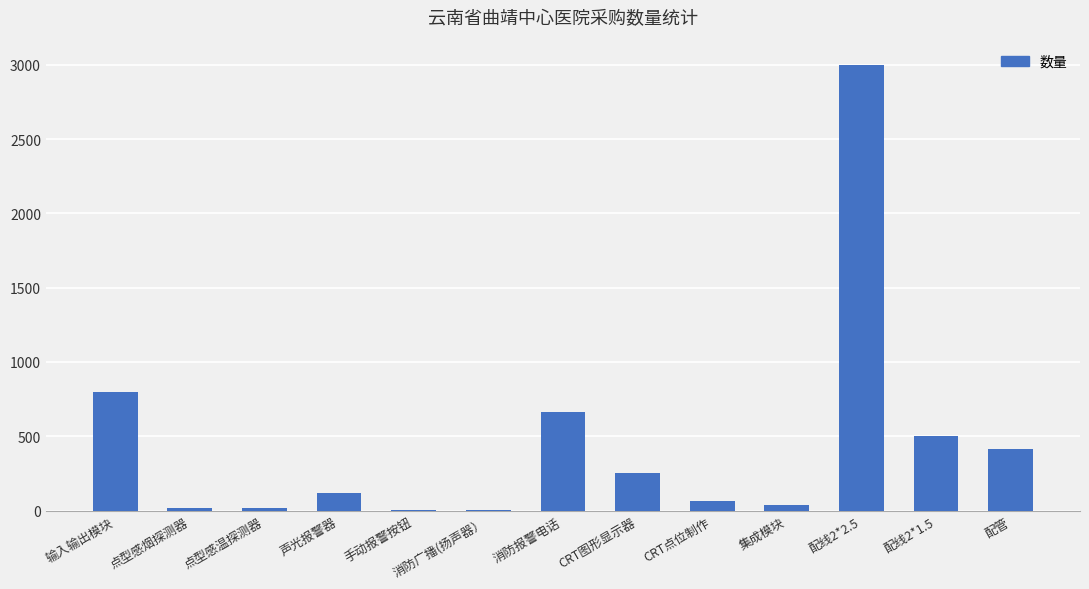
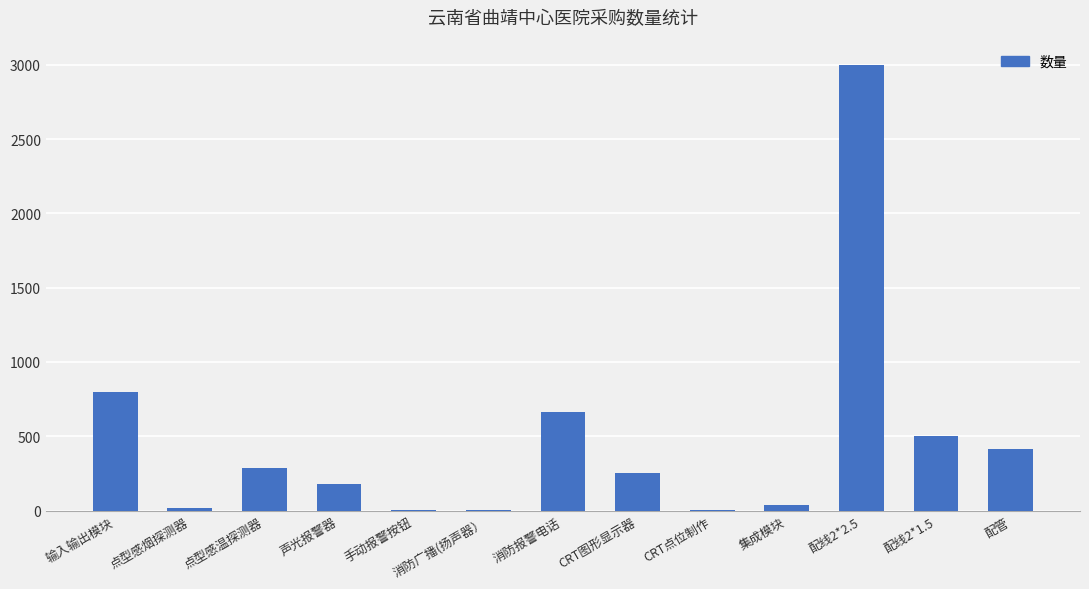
  {
    "输入输出模块": 800,
    "点型感烟探测器": 20,
-   "点型感温探测器": 20,
-   "声光报警器": 120,
+   "点型感温探测器": 290,
+   "声光报警器": 180,
    "消防报警电话": 670,
    "CRT图形显示器": 250,
-   "CRT点位制作": 60,
+   "CRT点位制作": 0,
    "集成模块": 40,
    "配线2*2.5": 3000,
    "配线2*1.5": 500,
    "配管": 420
  }
